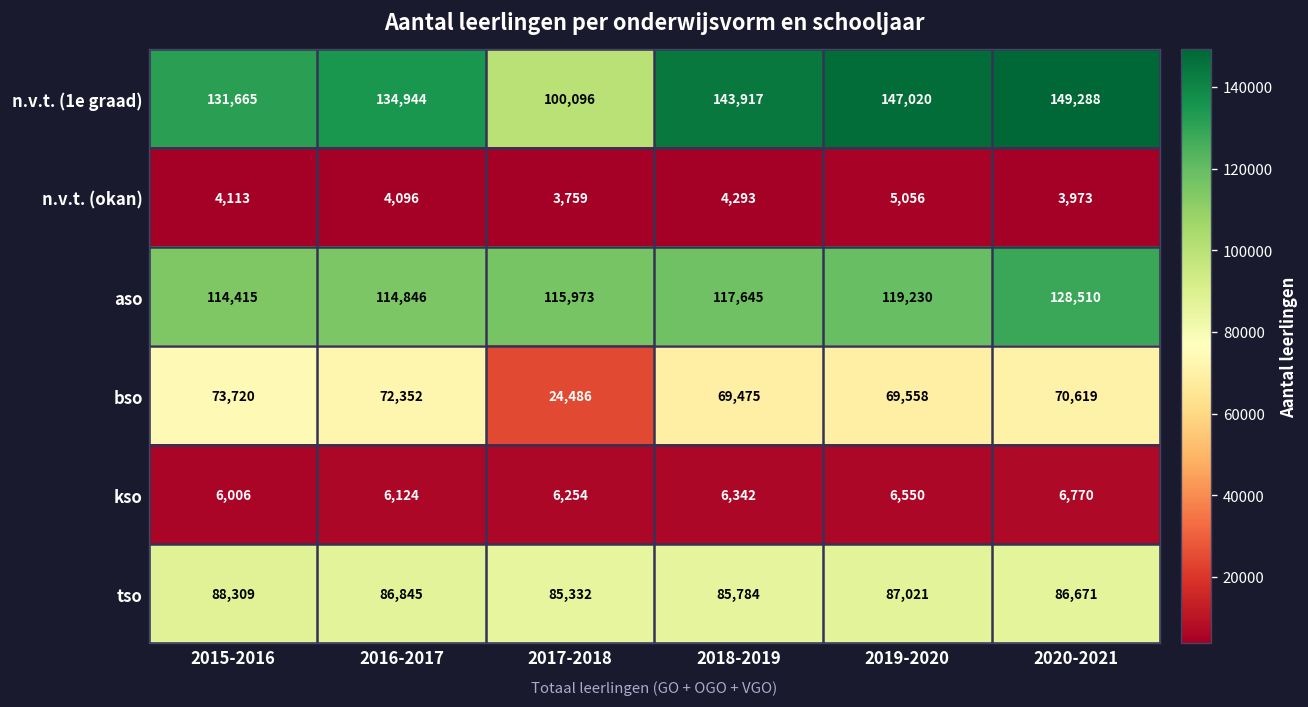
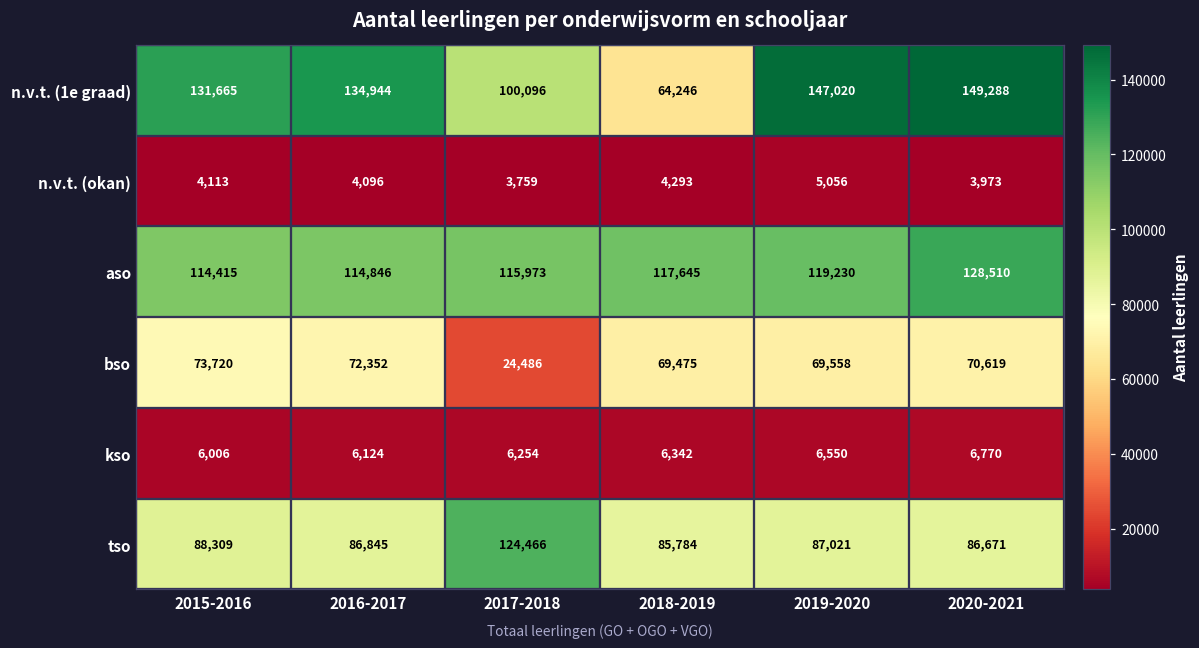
  {
    "n.v.t. (1e graad)": {
      "2015-2016": "131,665",
      "2016-2017": "134,944",
      "2017-2018": "100,096",
-     "2018-2019": "143,917",
+     "2018-2019": "64,246",
      "2019-2020": "147,020",
      "2020-2021": "149,288"
    },
    "n.v.t. (okan)": {
      "2015-2016": "4,113",
      "2016-2017": "4,096",
      "2017-2018": "3,759",
      "2018-2019": "4,293",
      "2019-2020": "5,056",
      "2020-2021": "3,973"
    },
    "aso": {
      "2015-2016": "114,415",
      "2016-2017": "114,846",
      "2017-2018": "115,973",
      "2018-2019": "117,645",
      "2019-2020": "119,230",
      "2020-2021": "128,510"
    },
    "bso": {
      "2015-2016": "73,720",
      "2016-2017": "72,352",
      "2017-2018": "24,486",
      "2018-2019": "69,475",
      "2019-2020": "69,558",
      "2020-2021": "70,619"
    },
    "kso": {
      "2015-2016": "6,006",
      "2016-2017": "6,124",
      "2017-2018": "6,254",
      "2018-2019": "6,342",
      "2019-2020": "6,550",
      "2020-2021": "6,770"
    },
    "tso": {
      "2015-2016": "88,309",
      "2016-2017": "86,845",
-     "2017-2018": "85,332",
+     "2017-2018": "124,466",
      "2018-2019": "85,784",
      "2019-2020": "87,021",
      "2020-2021": "86,671"
    }
  }
